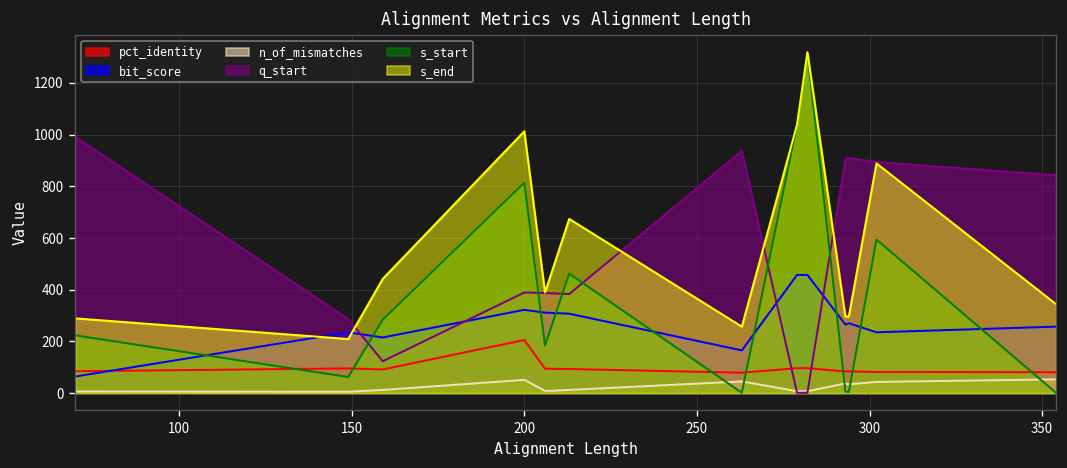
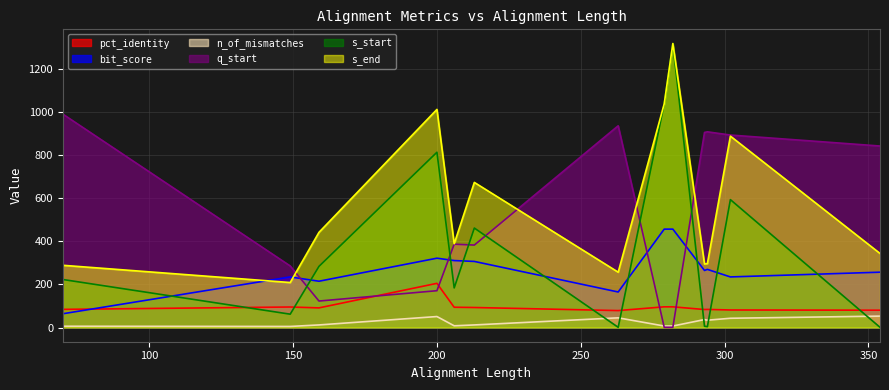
  {
    "pct_identity": {
      "200": 210
    },
    "bit_score": {
      "200": 320
    },
    "n_of_mismatches": {
      "200": 50
    },
    "q_start": {
-     "200": 390
+     "200": 170
    },
    "s_start": {
      "200": 810
    },
    "s_end": {
      "200": 1010
    }
  }
